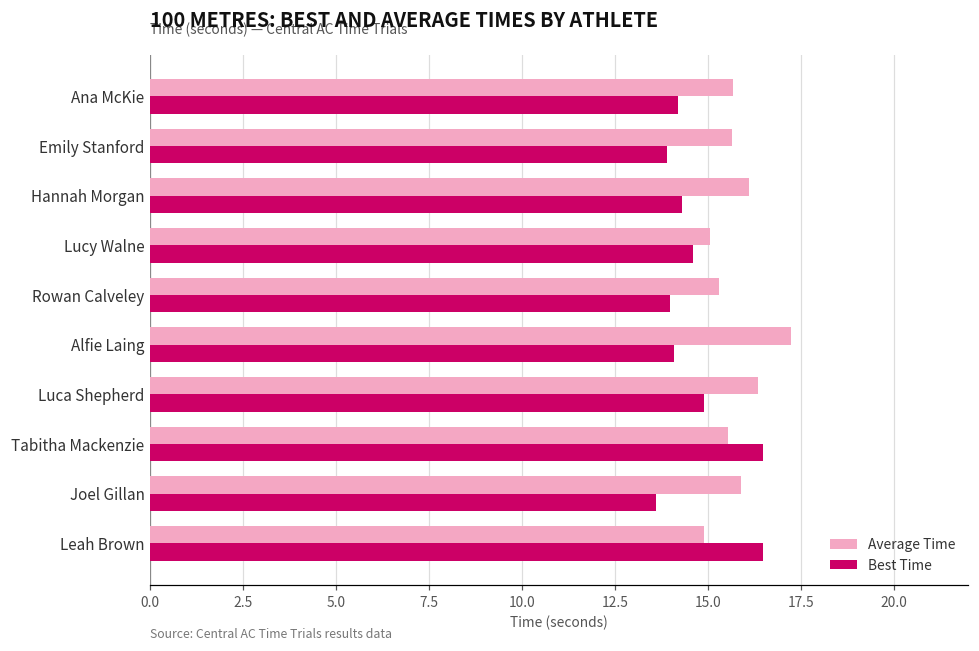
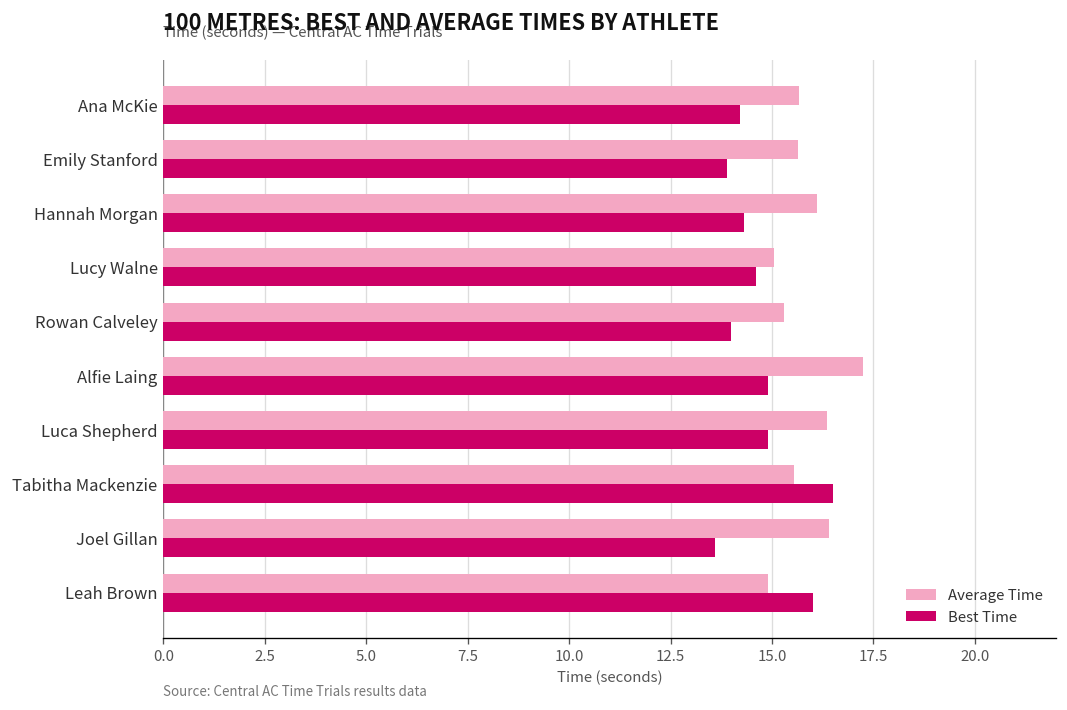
  {
    "Average Time": {
      "Ana McKie": 15.7,
      "Emily Stanford": 15.7,
      "Hannah Morgan": 16.1,
      "Lucy Walne": 15.1,
      "Rowan Calveley": 15.3,
      "Alfie Laing": 17.3,
      "Luca Shepherd": 16.4,
      "Tabitha Mackenzie": 15.6,
-     "Joel Gillan": 15.9,
+     "Joel Gillan": 16.4,
      "Leah Brown": 14.9
    },
    "Best Time": {
      "Ana McKie": 14.2,
      "Emily Stanford": 13.9,
      "Hannah Morgan": 14.3,
      "Lucy Walne": 14.6,
      "Rowan Calveley": 14.0,
-     "Alfie Laing": 14.1,
+     "Alfie Laing": 14.9,
      "Luca Shepherd": 14.9,
      "Tabitha Mackenzie": 16.5,
      "Joel Gillan": 13.6,
-     "Leah Brown": 16.5
+     "Leah Brown": 16.0
    }
  }
